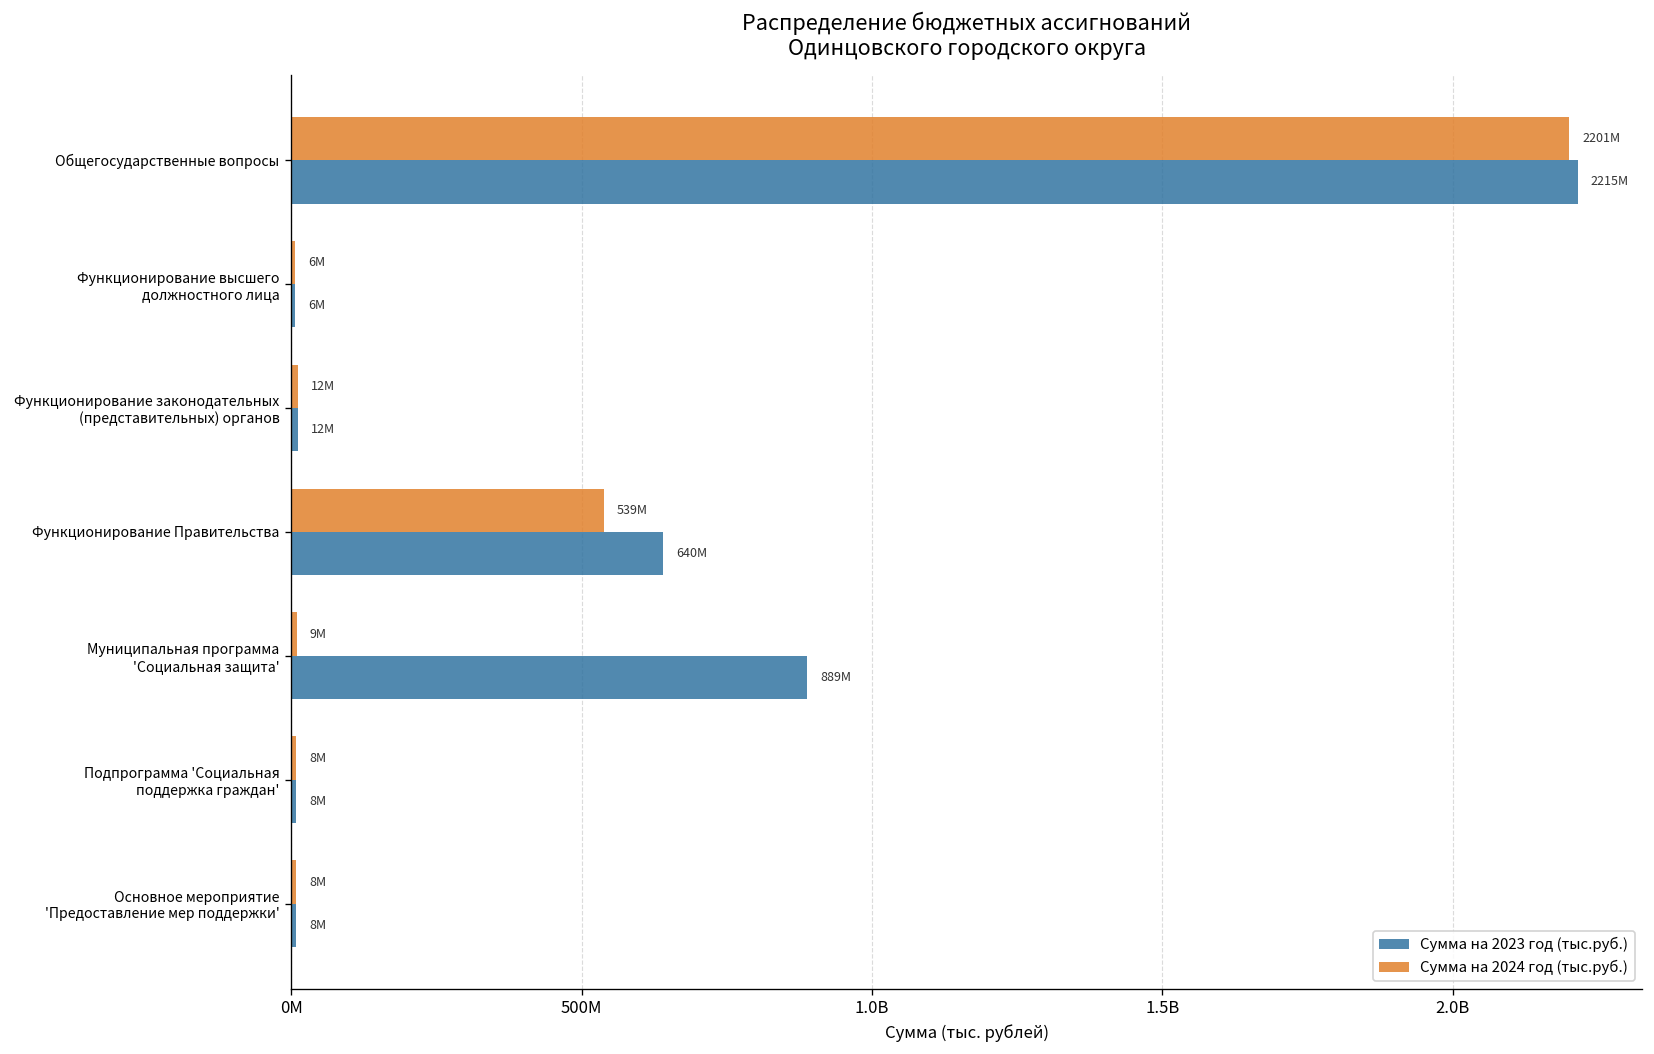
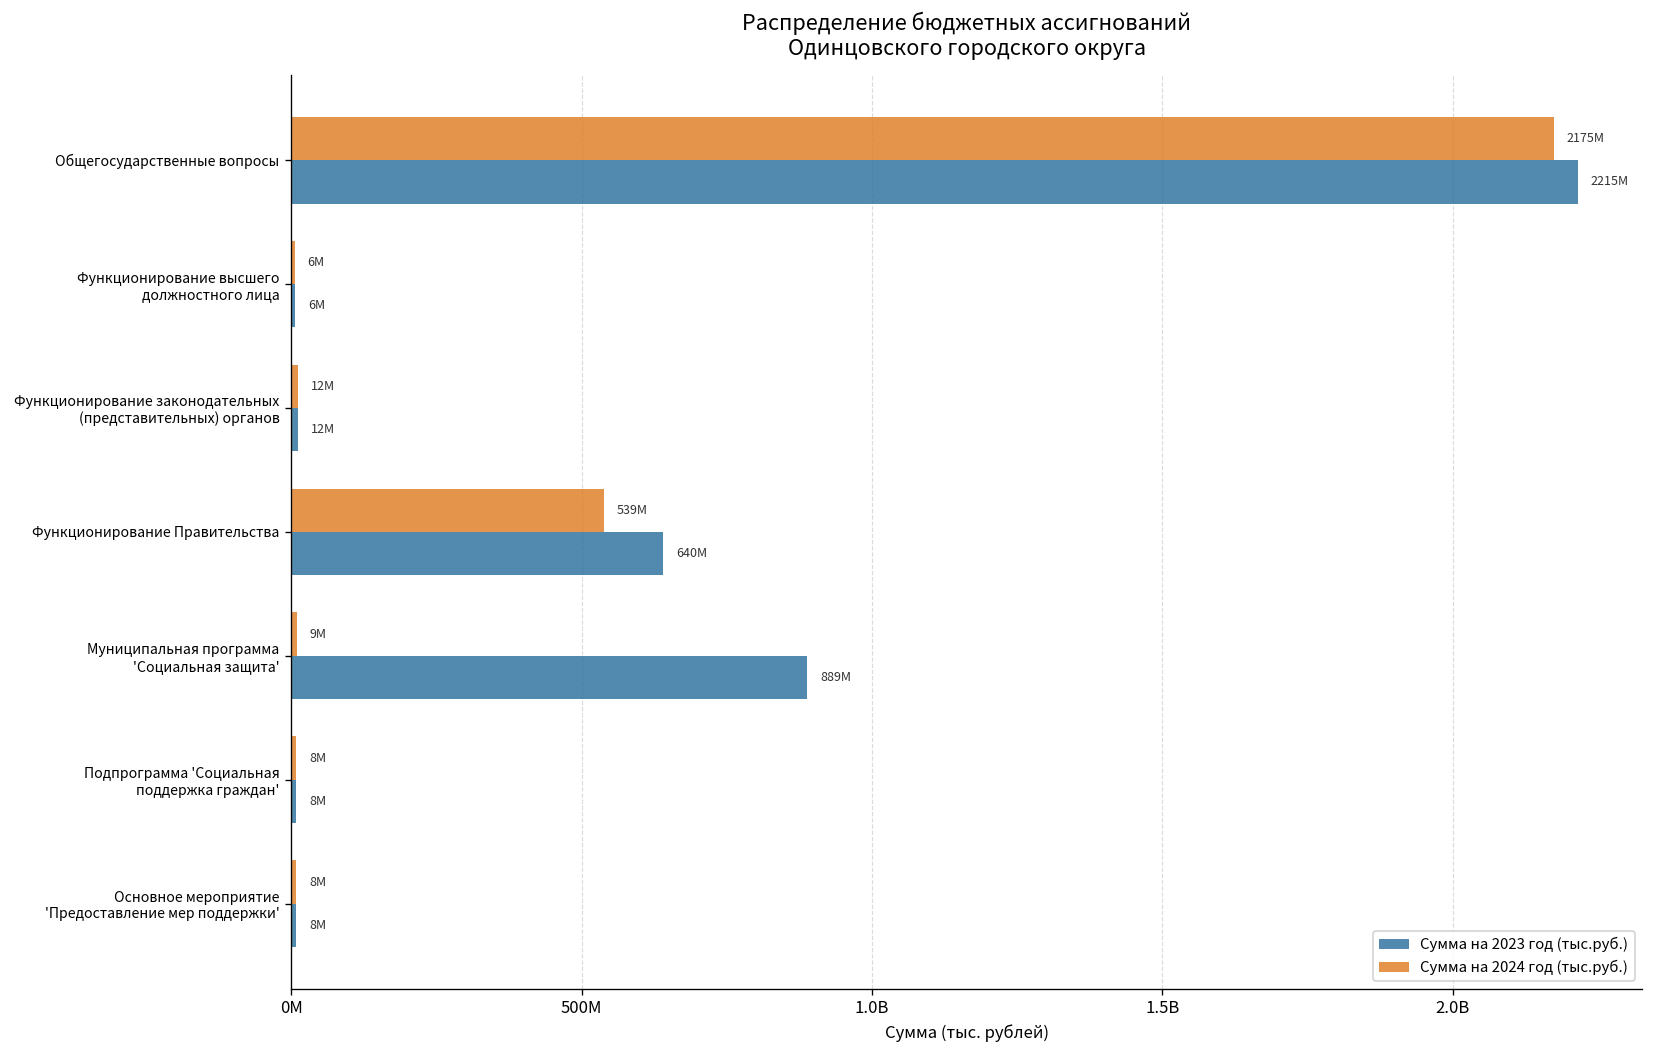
  {
    "Сумма на 2023 год (тыс.руб.)": {
      "Общегосударственные вопросы": "2215M",
      "Функционирование высшего должностного лица": "6M",
      "Функционирование законодательных (представительных) органов": "12M",
      "Функционирование Правительства": "640M",
      "Муниципальная программа 'Социальная защита'": "889M",
      "Подпрограмма 'Социальная поддержка граждан'": "8M",
      "Основное мероприятие 'Предоставление мер поддержки'": "8M"
    },
    "Сумма на 2024 год (тыс.руб.)": {
-     "Общегосударственные вопросы": "2201M",
+     "Общегосударственные вопросы": "2175M",
      "Функционирование высшего должностного лица": "6M",
      "Функционирование законодательных (представительных) органов": "12M",
      "Функционирование Правительства": "539M",
      "Муниципальная программа 'Социальная защита'": "9M",
      "Подпрограмма 'Социальная поддержка граждан'": "8M",
      "Основное мероприятие 'Предоставление мер поддержки'": "8M"
    }
  }
